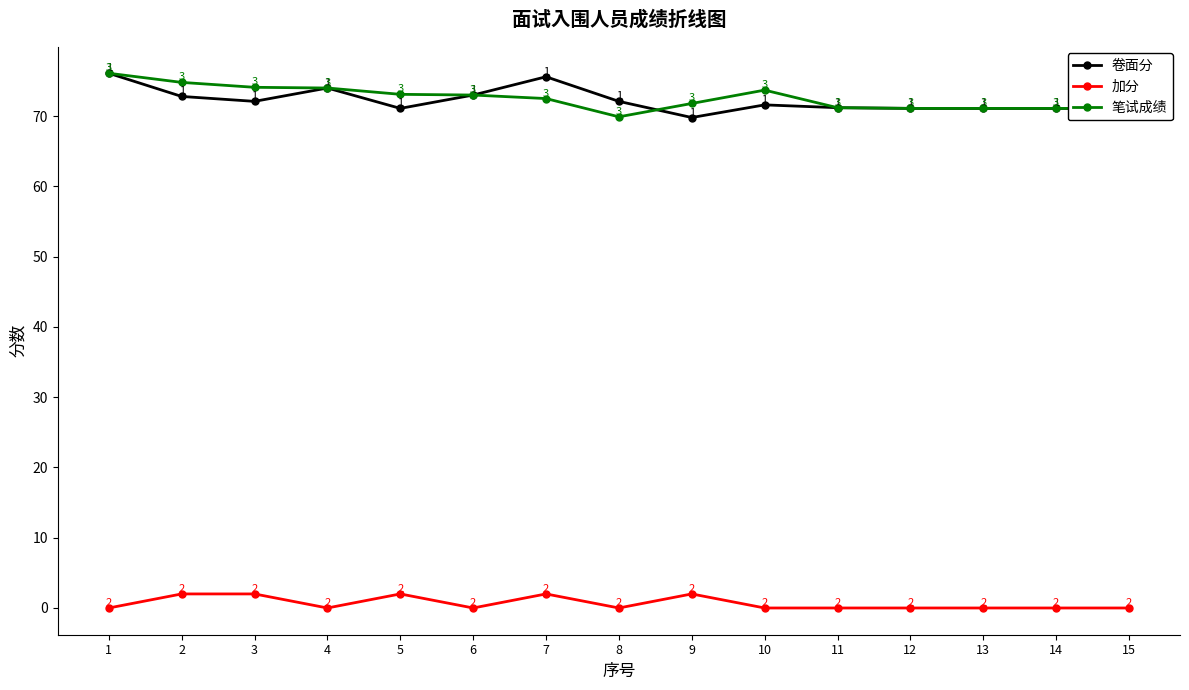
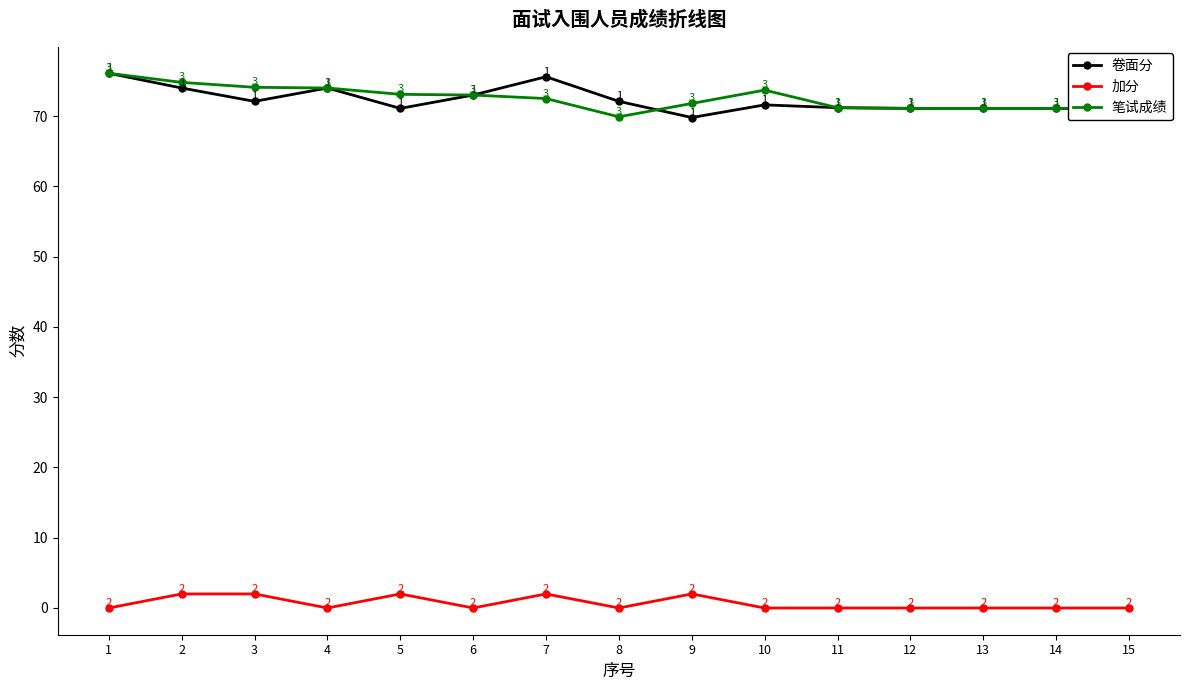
  {
    "卷面分": {
-     "2": 73
+     "2": 74
    },
    "加分": {
      "2": 2,
      "3": 2,
      "5": 2,
      "7": 2,
      "9": 2
    }
  }
